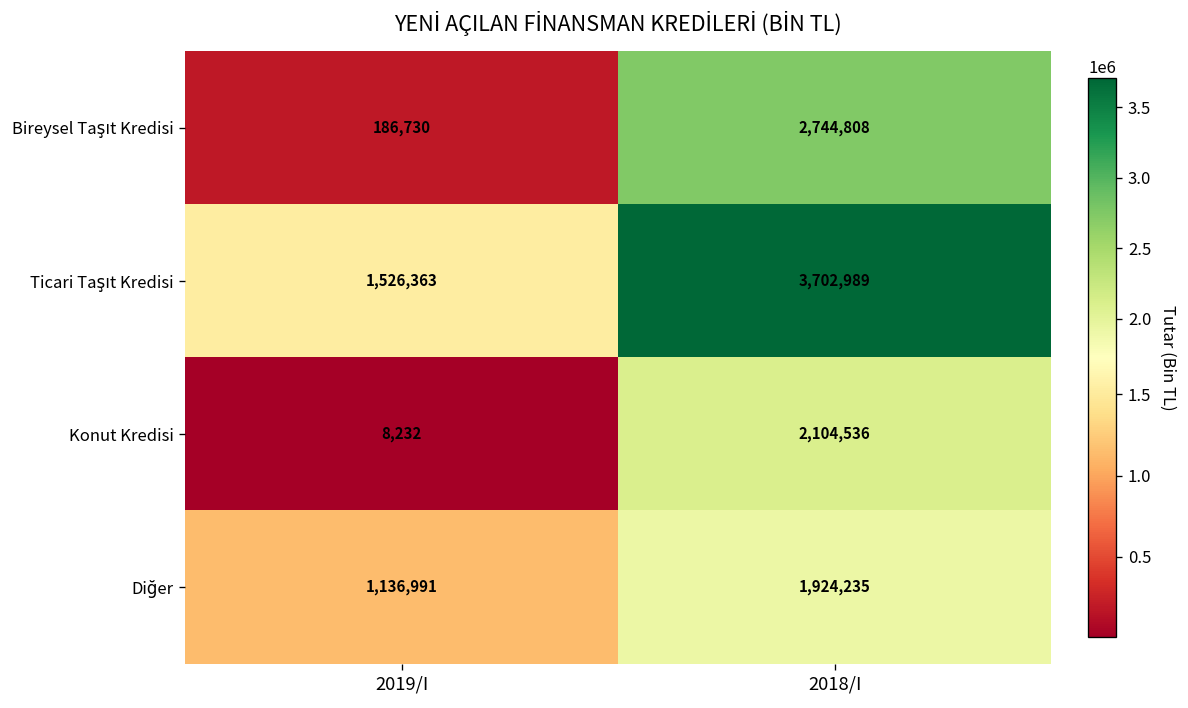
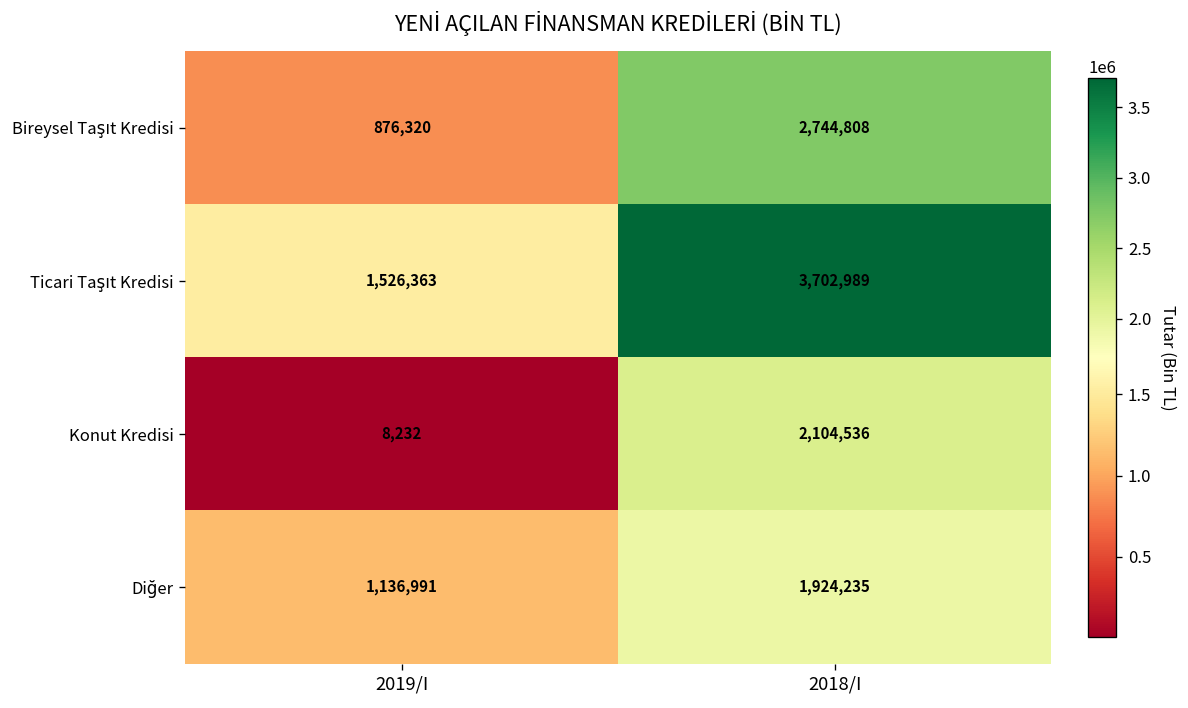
  {
    "Bireysel Taşıt Kredisi": {
-     "2019/I": "186,730",
+     "2019/I": "876,320",
      "2018/I": "2,744,808"
    },
    "Ticari Taşıt Kredisi": {
      "2019/I": "1,526,363",
      "2018/I": "3,702,989"
    },
    "Konut Kredisi": {
      "2019/I": "8,232",
      "2018/I": "2,104,536"
    },
    "Diğer": {
      "2019/I": "1,136,991",
      "2018/I": "1,924,235"
    }
  }
